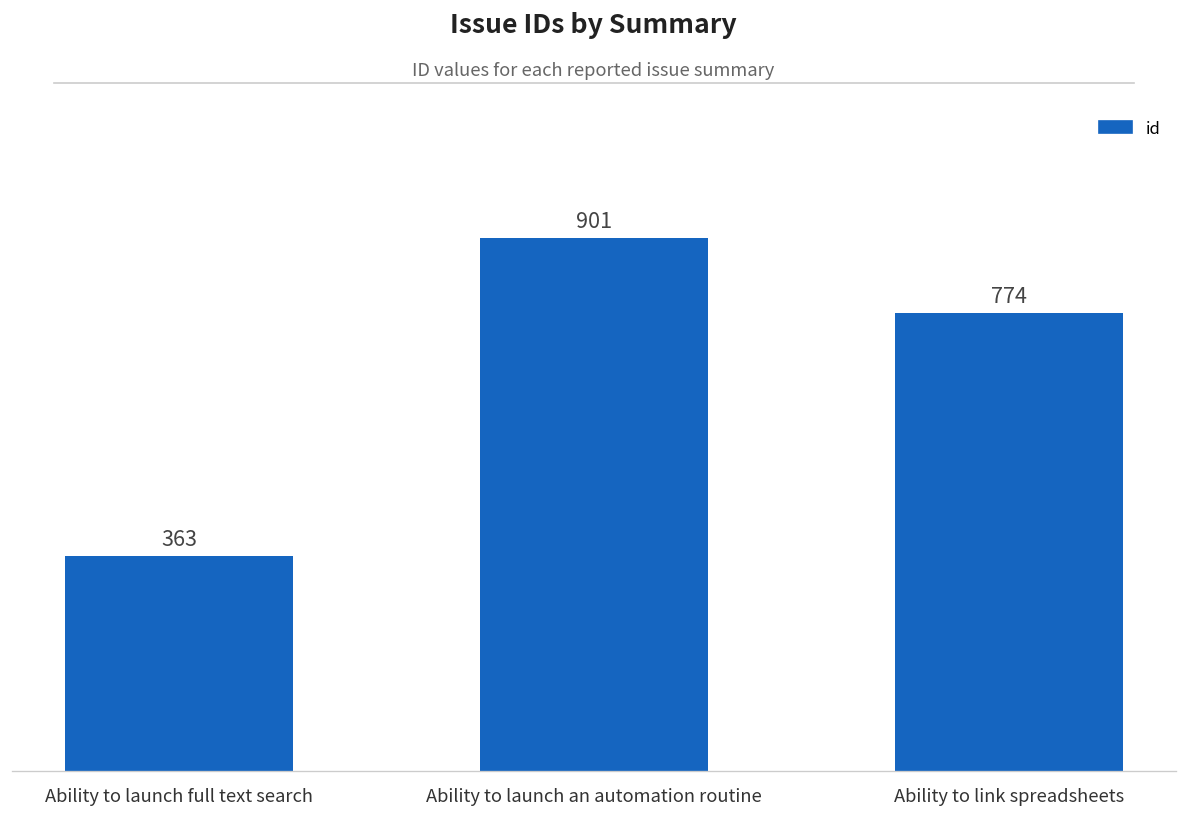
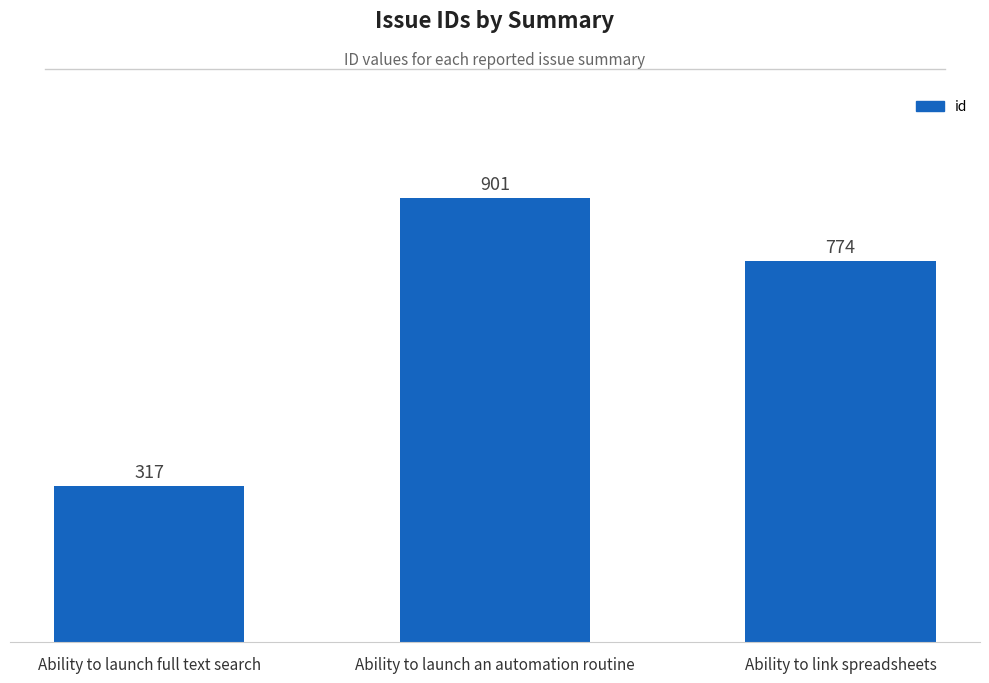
  {
-   "Ability to launch full text search": 363,
+   "Ability to launch full text search": 317,
    "Ability to launch an automation routine": 901,
    "Ability to link spreadsheets": 774
  }
